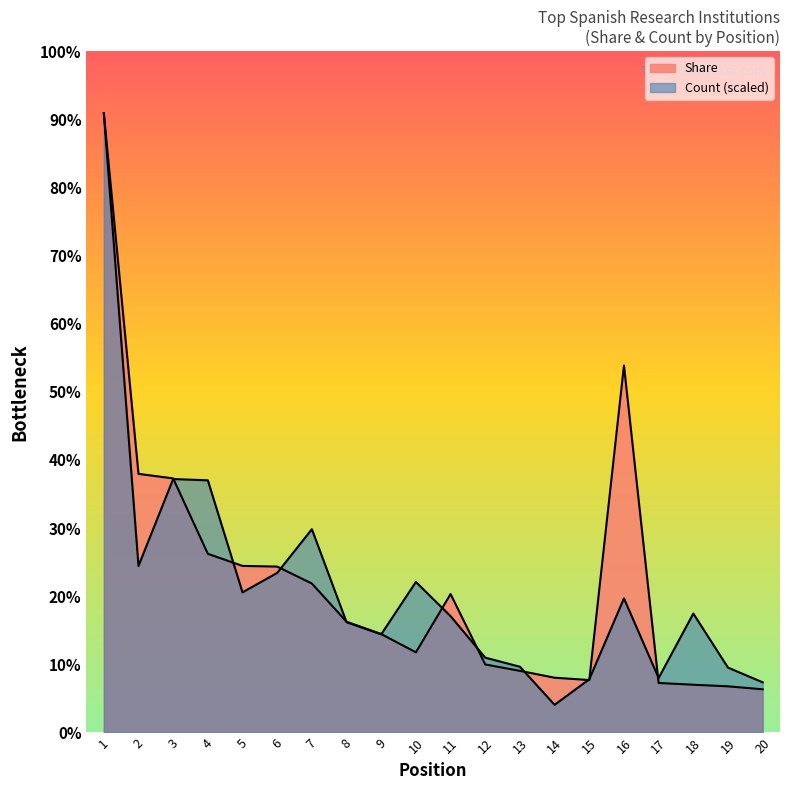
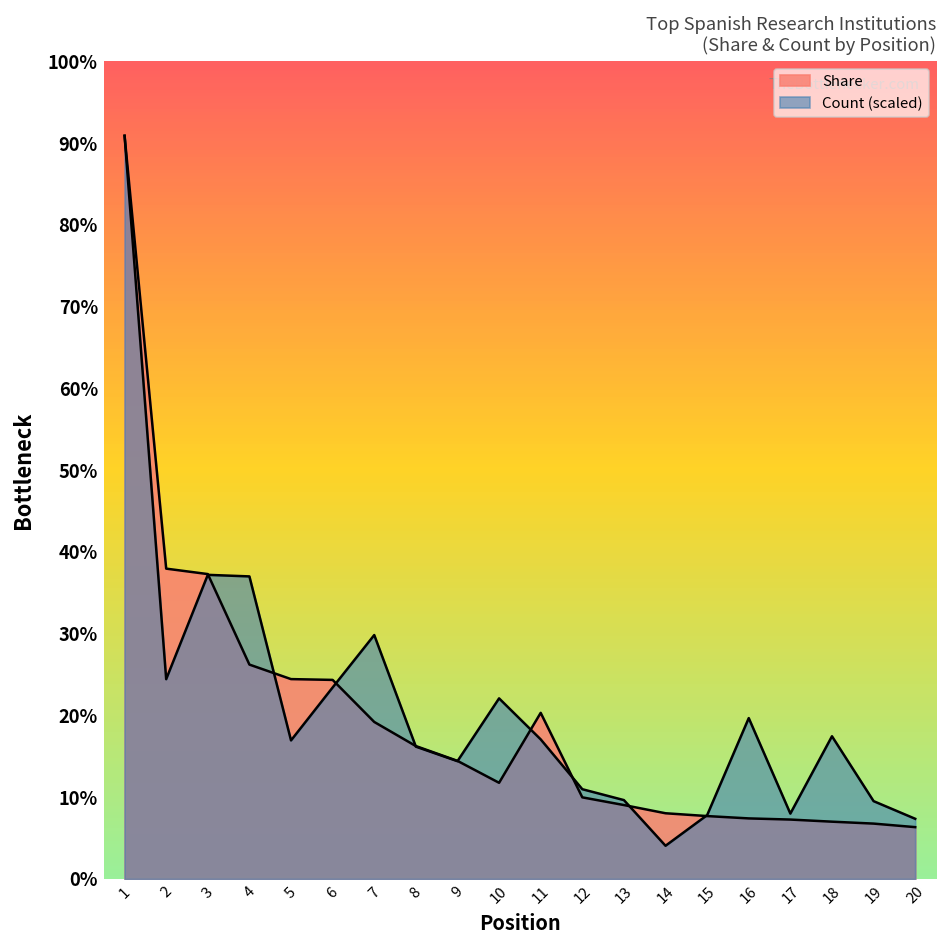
  {
    "Share": {
      "2": "38%",
      "4": "26%",
      "5": "24%",
      "6": "24%",
-     "7": "22%",
+     "7": "19%",
      "10": "12%",
      "11": "20%",
      "12": "10%",
      "13": "9%",
      "14": "8%",
-     "16": "54%",
+     "16": "7%",
      "17": "7%",
      "18": "7%",
      "19": "7%",
      "20": "6%"
    },
    "Count (scaled)": {
      "2": "24%",
      "4": "37%",
-     "5": "21%",
+     "5": "17%",
      "6": "23%",
      "7": "30%",
      "10": "22%",
      "11": "17%",
      "12": "11%",
      "13": "10%",
      "14": "4%",
      "16": "20%",
      "17": "8%",
      "18": "17%",
      "19": "10%",
      "20": "7%"
    }
  }
